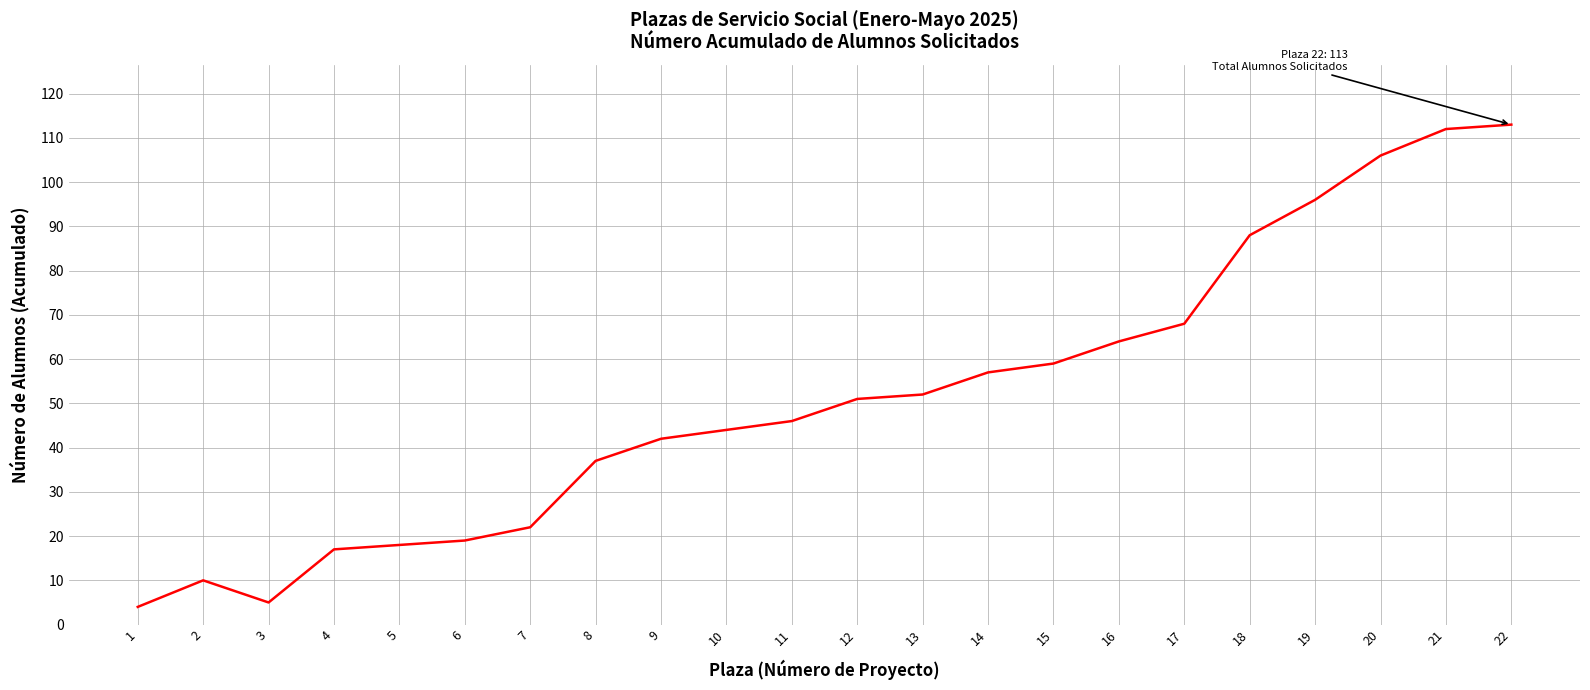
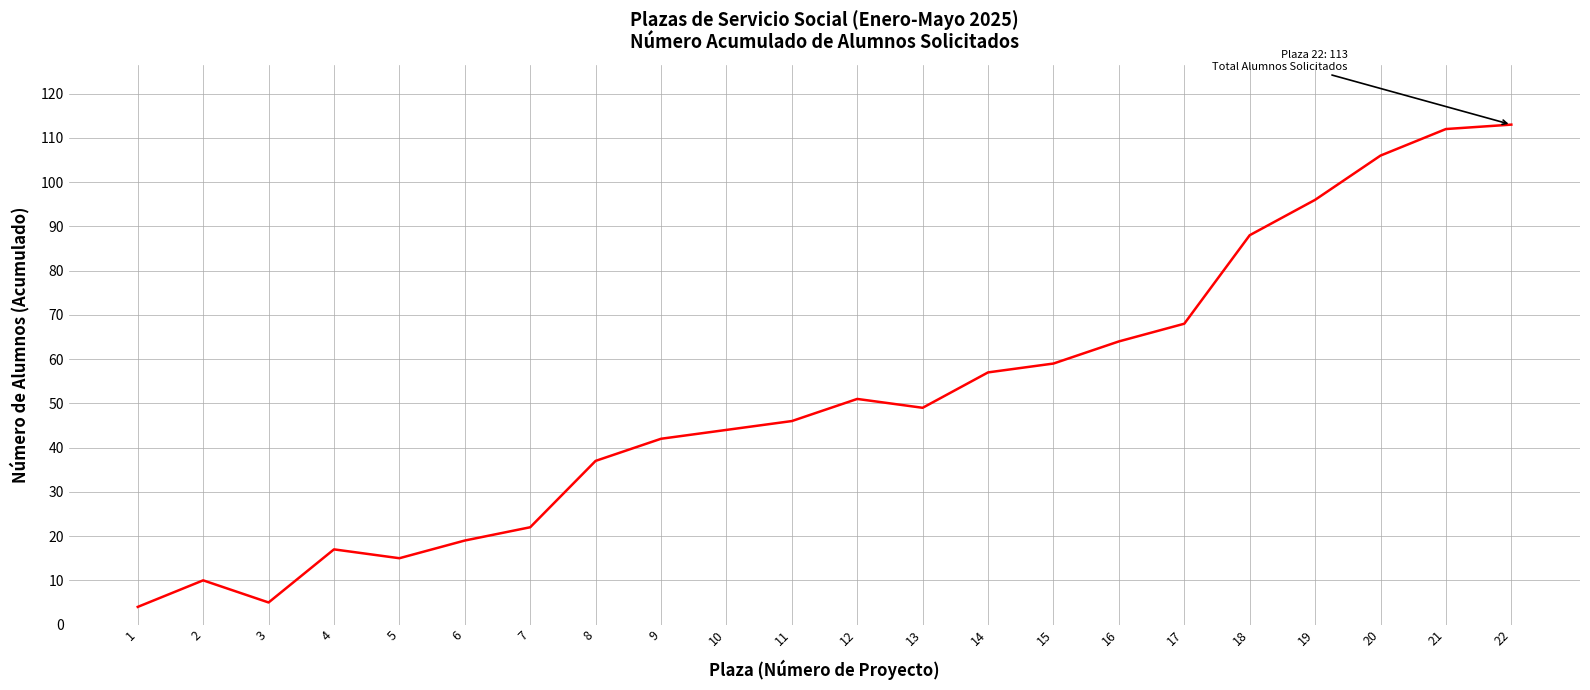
  {
    "1": 4,
    "2": 10,
    "3": 5,
    "4": 17,
-   "5": 18,
+   "5": 15,
    "6": 19,
    "7": 22,
    "8": 37,
    "9": 42,
    "10": 44,
    "11": 46,
    "12": 51,
-   "13": 52,
+   "13": 49,
    "14": 57,
    "15": 59,
    "16": 64,
    "17": 68,
    "18": 88,
    "19": 96,
    "20": 106
  }
